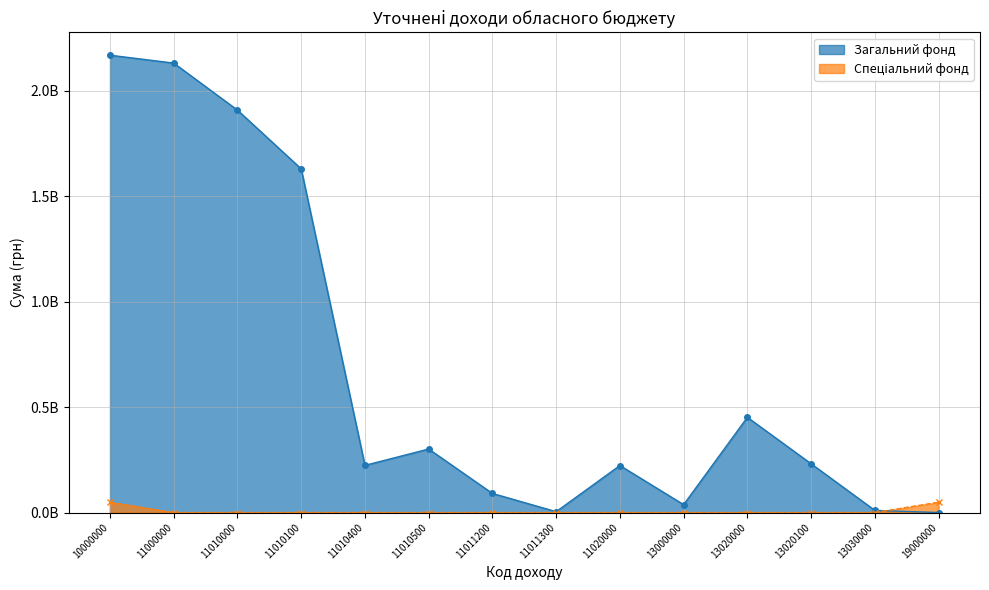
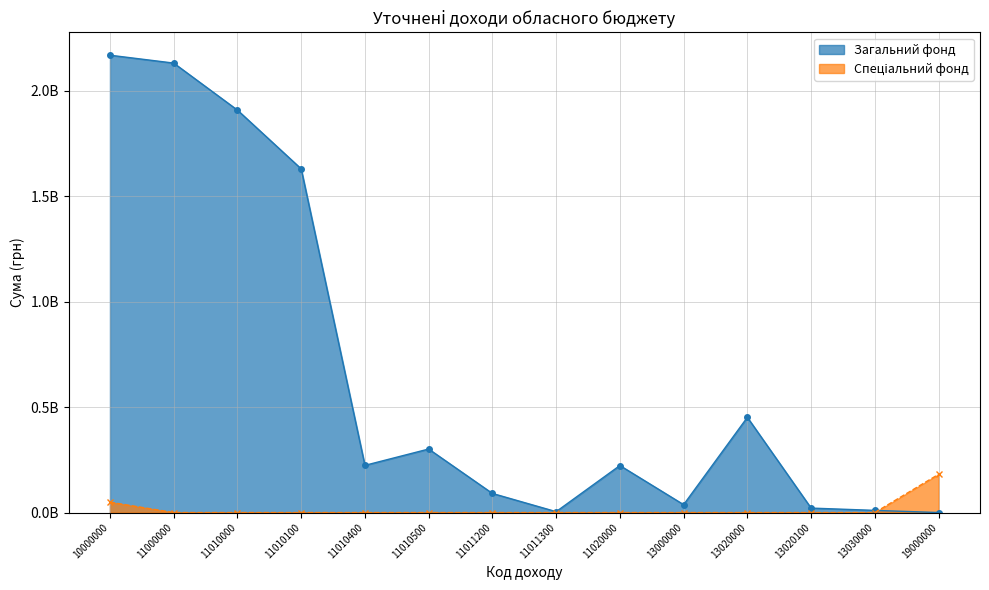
  {
    "Загальний фонд": {
      "10000000": 2170000000,
      "11000000": 2130000000,
      "11010000": 1910000000,
      "11010100": 1630000000,
      "11010400": 220000000,
      "11010500": 300000000,
      "11011200": 90000000,
      "11020000": 220000000,
      "13000000": 40000000,
      "13020000": 450000000,
-     "13020100": 230000000,
+     "13020100": 20000000,
      "19000000": 0
    },
    "Спеціальний фонд": {
      "10000000": 50000000,
      "11000000": 0,
      "11010000": 0,
      "11010100": 0,
      "11010400": 0,
      "11010500": 0,
      "11011200": 0,
      "11020000": 0,
      "13000000": 0,
      "13020000": 0,
      "13020100": 0,
-     "19000000": 50000000
+     "19000000": 180000000
    }
  }
